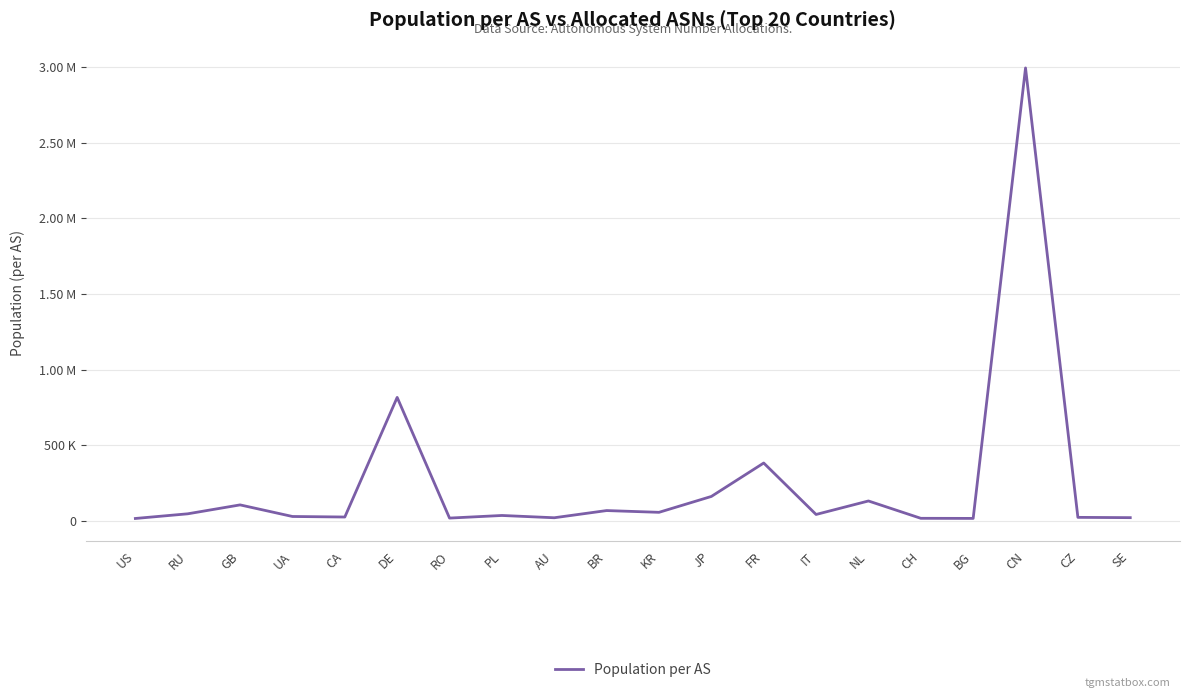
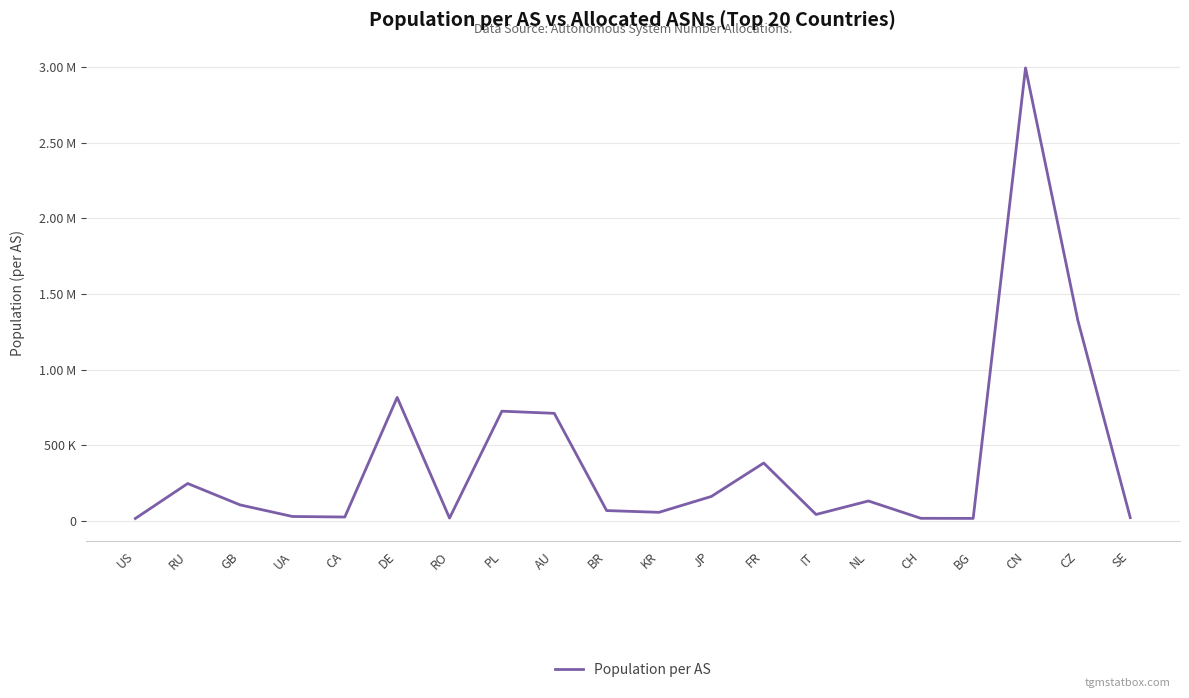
  {
    "US": 20000,
-   "RU": 50000,
+   "RU": 250000,
    "GB": 110000,
    "UA": 30000,
    "CA": 30000,
    "DE": 820000,
    "RO": 20000,
-   "PL": 40000,
-   "AU": 20000,
+   "PL": 720000,
+   "AU": 710000,
    "BR": 70000,
    "KR": 60000,
    "JP": 160000,
    "FR": 380000,
    "IT": 40000,
    "NL": 130000,
    "CH": 20000,
    "BG": 20000,
    "CN": 2990000,
-   "CZ": 20000,
+   "CZ": 1320000,
    "SE": 20000
  }
